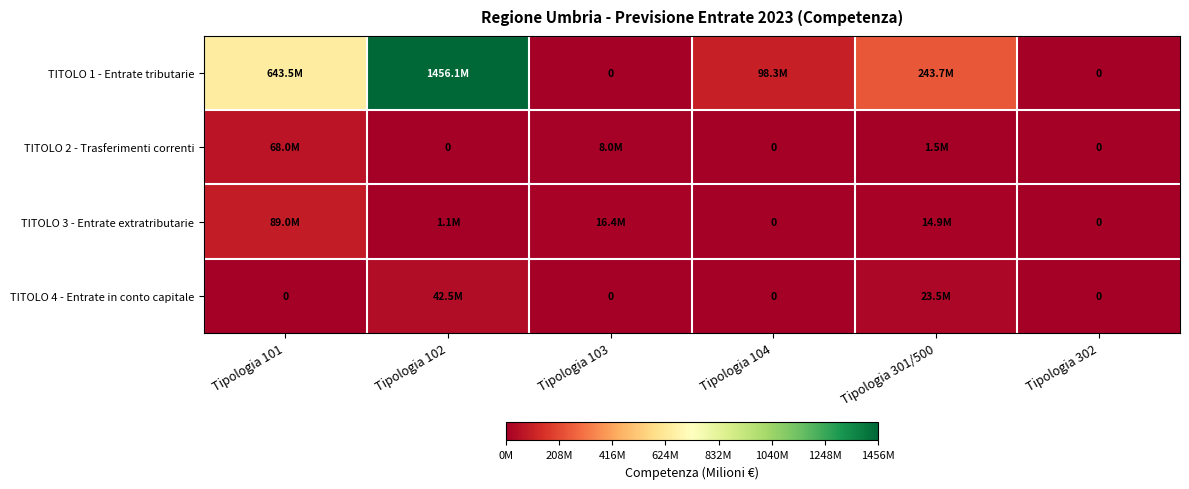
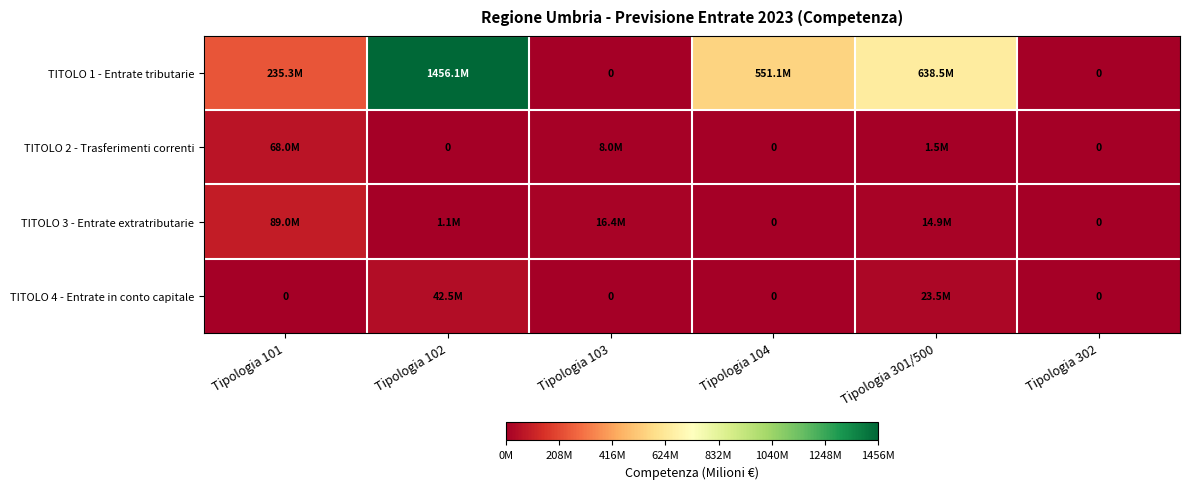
  {
    "TITOLO 1 - Entrate tributarie": {
-     "Tipologia 101": "643.5M",
+     "Tipologia 101": "235.3M",
      "Tipologia 102": "1456.1M",
      "Tipologia 103": "0",
-     "Tipologia 104": "98.3M",
-     "Tipologia 301/500": "243.7M",
+     "Tipologia 104": "551.1M",
+     "Tipologia 301/500": "638.5M",
      "Tipologia 302": "0"
    },
    "TITOLO 2 - Trasferimenti correnti": {
      "Tipologia 101": "68.0M",
      "Tipologia 102": "0",
      "Tipologia 103": "8.0M",
      "Tipologia 104": "0",
      "Tipologia 301/500": "1.5M",
      "Tipologia 302": "0"
    },
    "TITOLO 3 - Entrate extratributarie": {
      "Tipologia 101": "89.0M",
      "Tipologia 102": "1.1M",
      "Tipologia 103": "16.4M",
      "Tipologia 104": "0",
      "Tipologia 301/500": "14.9M",
      "Tipologia 302": "0"
    },
    "TITOLO 4 - Entrate in conto capitale": {
      "Tipologia 101": "0",
      "Tipologia 102": "42.5M",
      "Tipologia 103": "0",
      "Tipologia 104": "0",
      "Tipologia 301/500": "23.5M",
      "Tipologia 302": "0"
    }
  }
